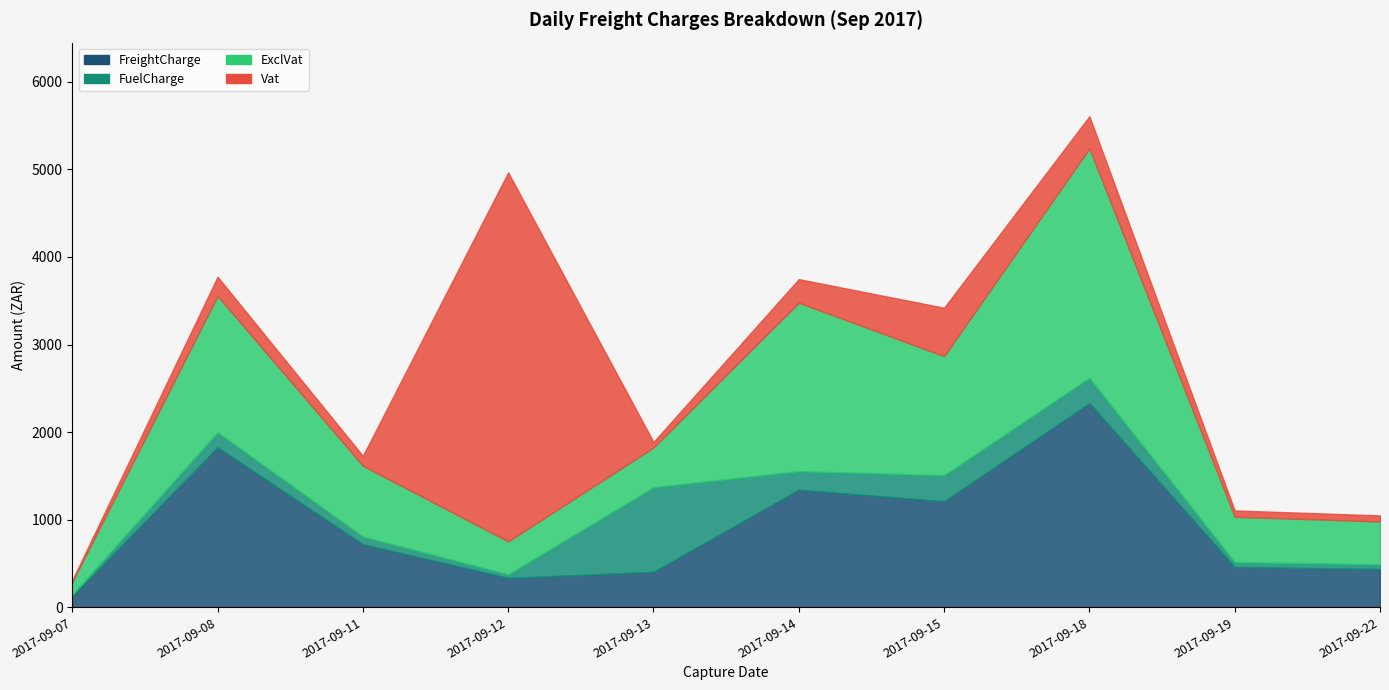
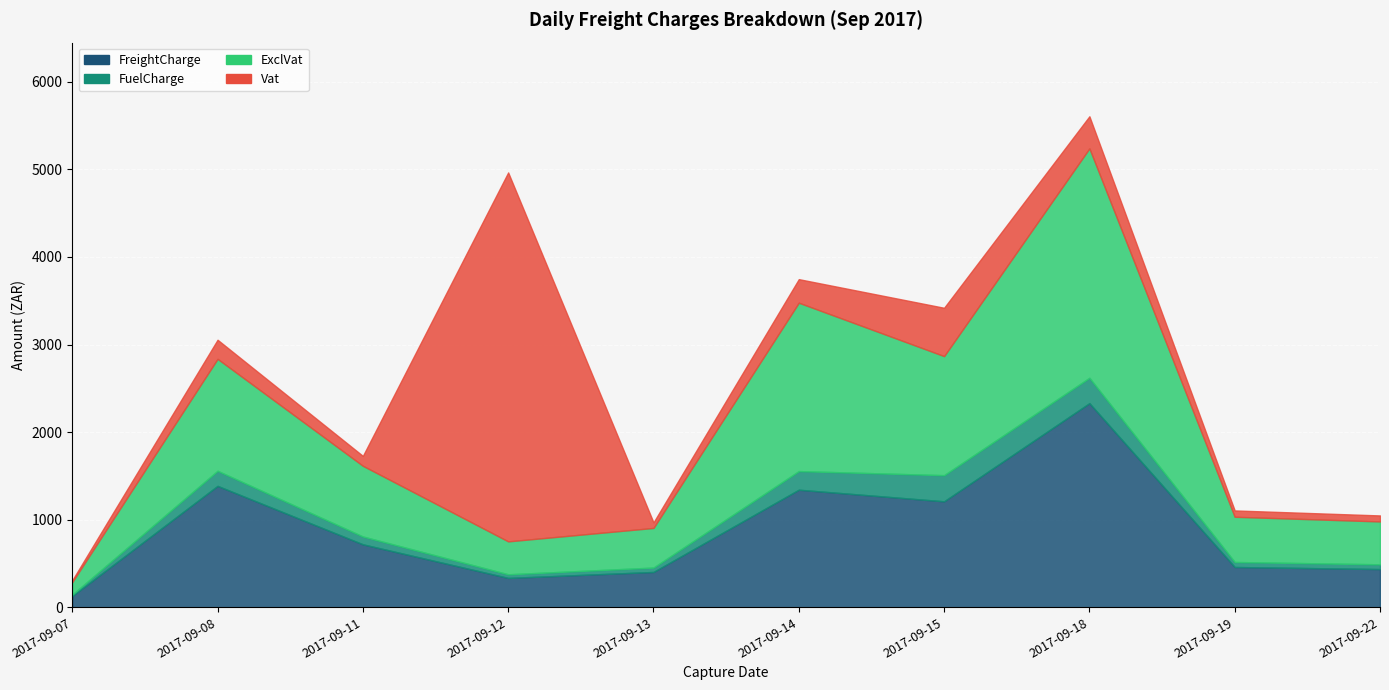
  {
    "FreightCharge": {
-     "2017-09-08": 1800,
+     "2017-09-08": 1400,
      "2017-09-11": 700,
      "2017-09-12": 300,
      "2017-09-13": 400,
      "2017-09-14": 1300,
      "2017-09-15": 1200,
      "2017-09-18": 2300,
      "2017-09-19": 500,
      "2017-09-22": 400
    },
    "FuelCharge": {
      "2017-09-08": 200,
      "2017-09-11": 100,
      "2017-09-12": 0,
-     "2017-09-13": 1000,
+     "2017-09-13": 100,
      "2017-09-14": 200,
      "2017-09-15": 300,
      "2017-09-18": 300,
      "2017-09-19": 100,
      "2017-09-22": 100
    },
    "ExclVat": {
-     "2017-09-08": 1600,
+     "2017-09-08": 1300,
      "2017-09-11": 800,
      "2017-09-12": 400,
      "2017-09-13": 500,
      "2017-09-14": 1900,
      "2017-09-15": 1400,
      "2017-09-18": 2600,
      "2017-09-19": 500,
      "2017-09-22": 500
    },
    "Vat": {
      "2017-09-08": 200,
      "2017-09-11": 100,
      "2017-09-12": 4200,
      "2017-09-13": 100,
      "2017-09-14": 300,
      "2017-09-15": 600,
      "2017-09-18": 400,
      "2017-09-19": 100,
      "2017-09-22": 100
    }
  }
